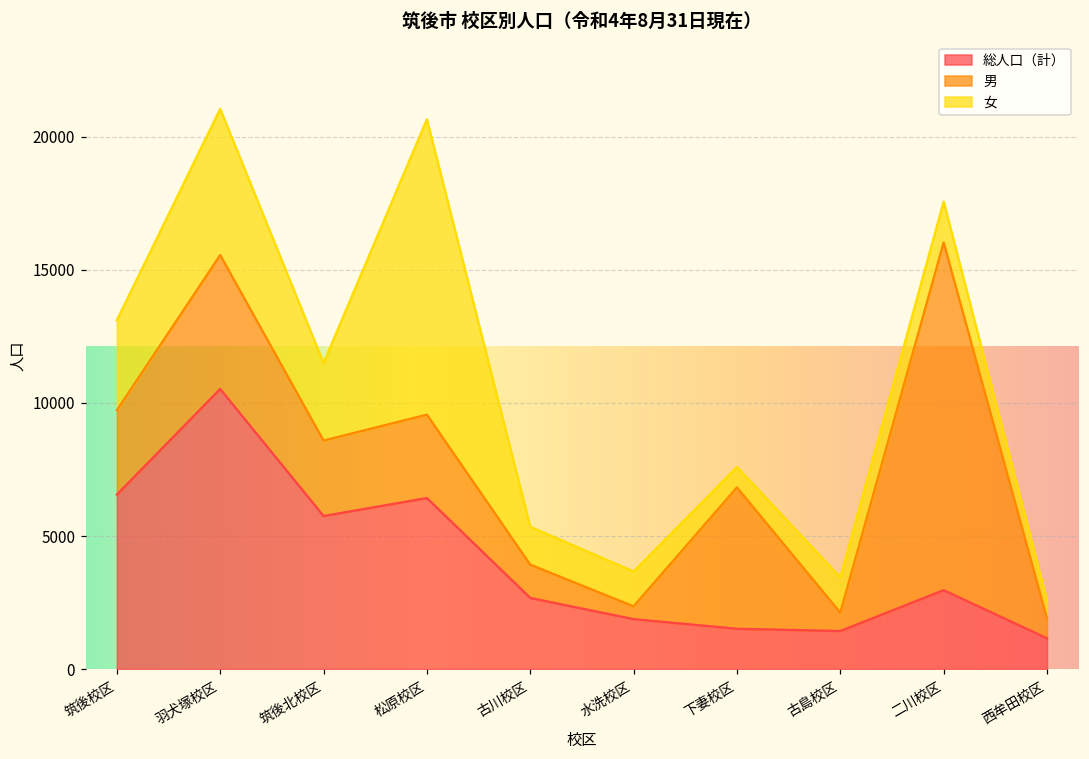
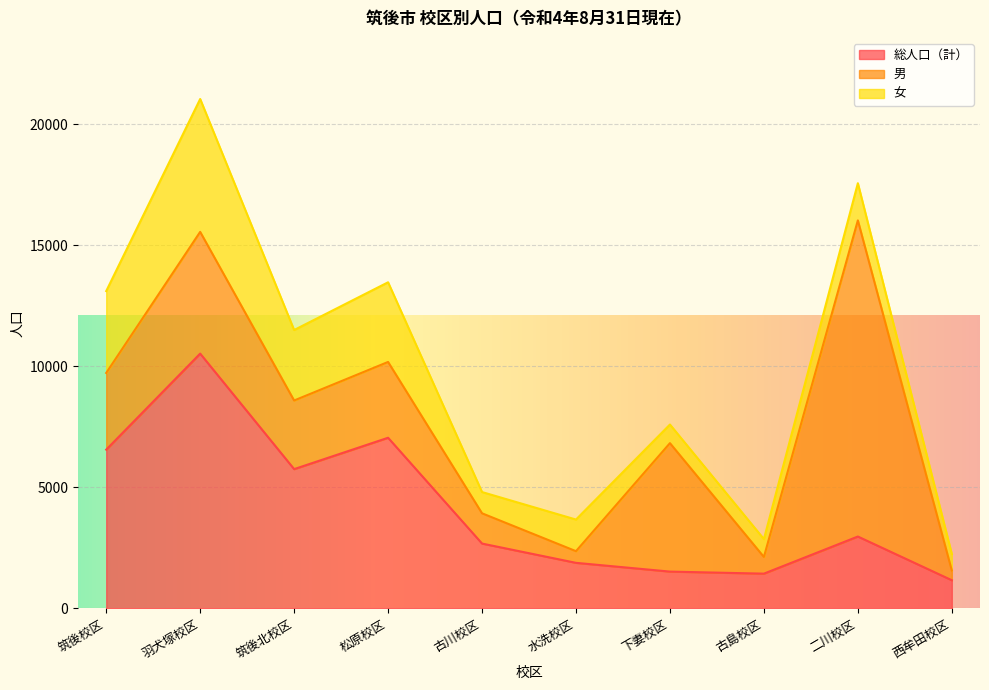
  {
    "総人口（計）": {
      "筑後校区": 6600,
      "羽犬塚校区": 10500,
      "筑後北校区": 5800,
-     "松原校区": 6400,
+     "松原校区": 7000,
      "古川校区": 2700,
      "水洗校区": 1900,
      "下妻校区": 1500,
      "古島校区": 1400,
      "二川校区": 3000,
      "西牟田校区": 1200
    },
    "男": {
      "筑後校区": 3200,
      "羽犬塚校区": 5000,
      "筑後北校区": 2800,
      "松原校区": 3100,
      "古川校区": 1300,
      "水洗校区": 500,
      "下妻校区": 5300,
      "古島校区": 700,
      "二川校区": 13100,
-     "西牟田校区": 700
+     "西牟田校区": 400
    },
    "女": {
      "筑後校区": 3400,
      "羽犬塚校区": 5500,
      "筑後北校区": 2900,
-     "松原校区": 11100,
-     "古川校区": 1400,
+     "松原校区": 3300,
+     "古川校区": 900,
      "水洗校区": 1300,
      "下妻校区": 800,
-     "古島校区": 1300,
+     "古島校区": 700,
      "二川校区": 1500,
      "西牟田校区": 700
    }
  }
